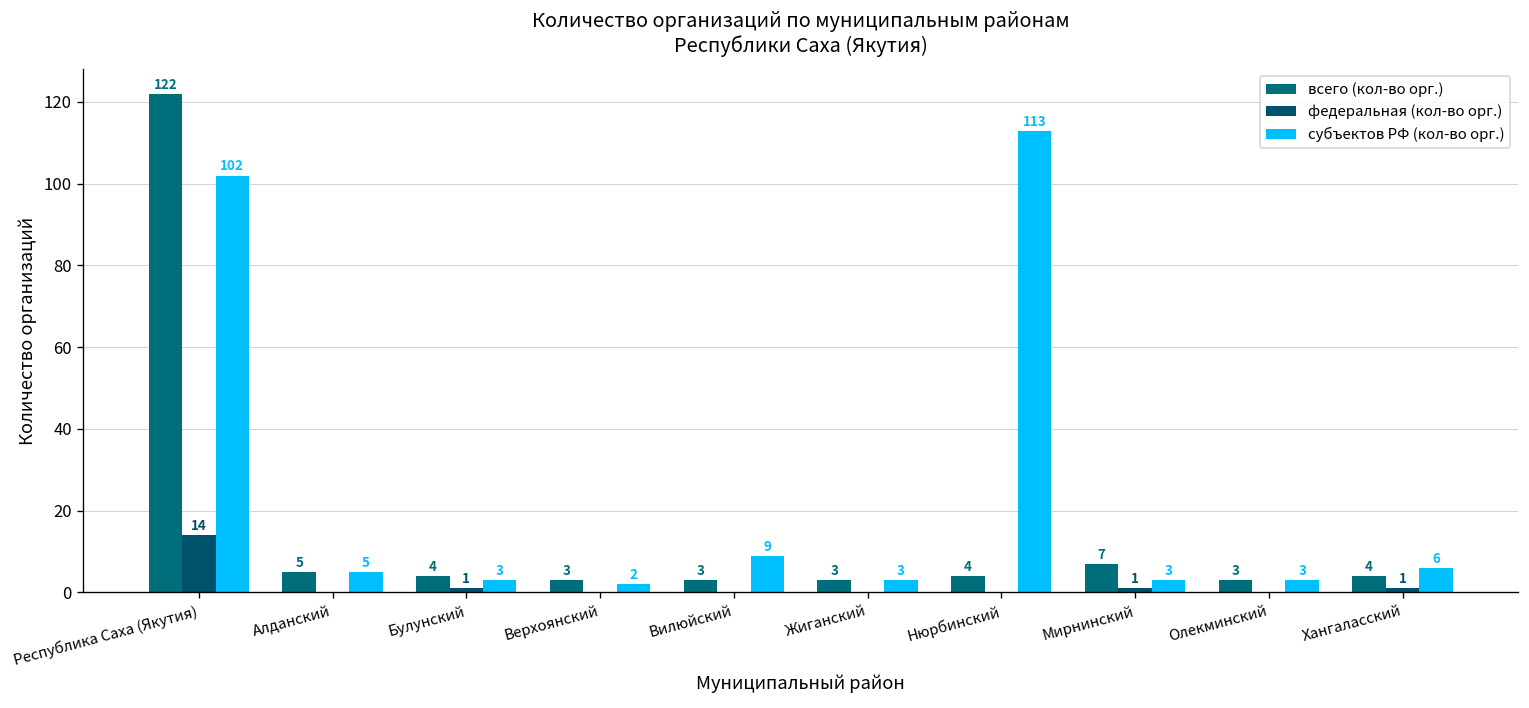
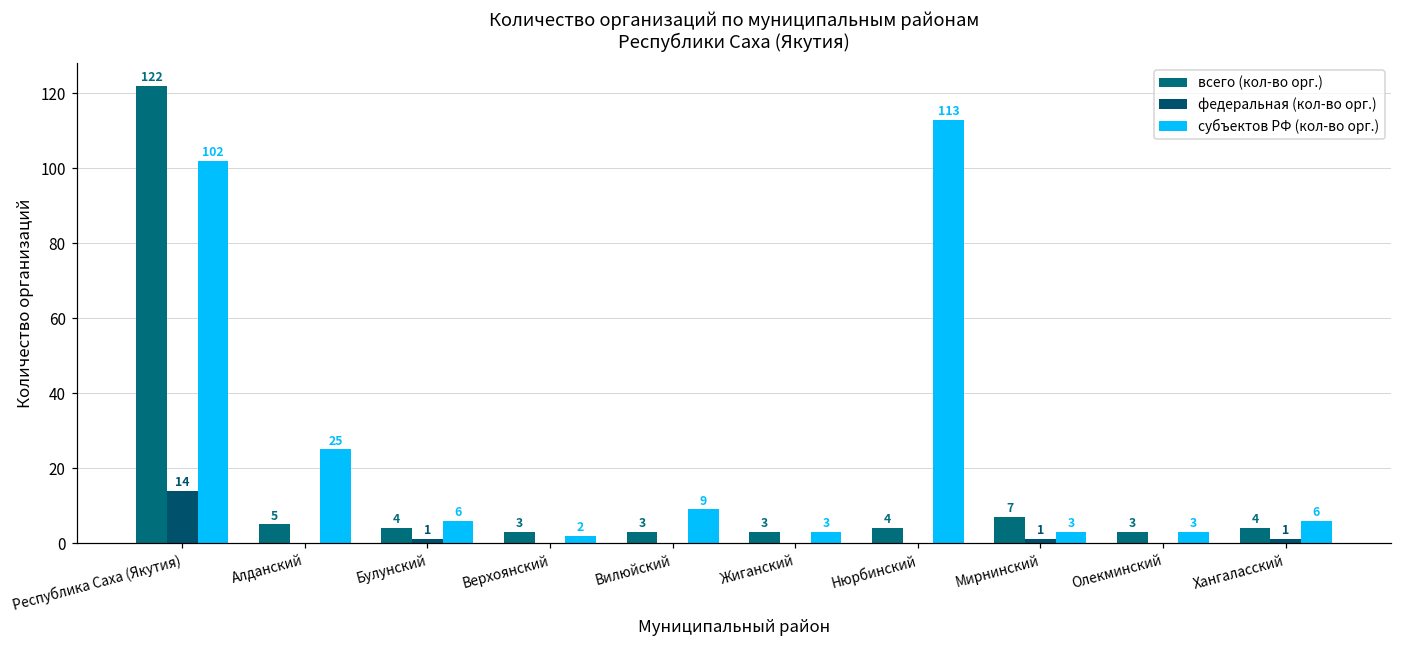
  {
    "субъектов РФ (кол-во орг.)": {
      "Республика Саха (Якутия)": 102,
-     "Алданский": 5,
-     "Булунский": 3,
+     "Алданский": 25,
+     "Булунский": 6,
      "Верхоянский": 2,
      "Вилюйский": 9,
      "Жиганский": 3,
      "Нюрбинский": 113,
      "Мирнинский": 3,
      "Олекминский": 3,
      "Хангаласский": 6
    }
  }
